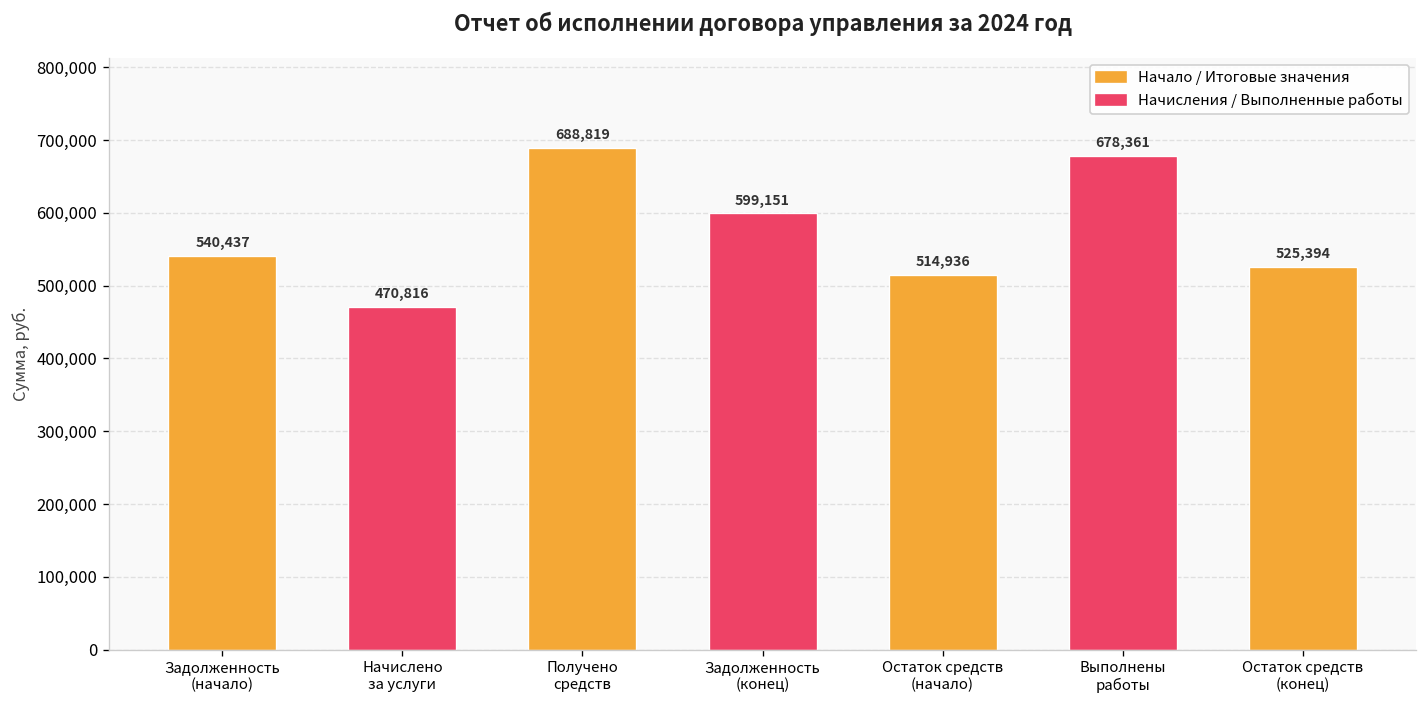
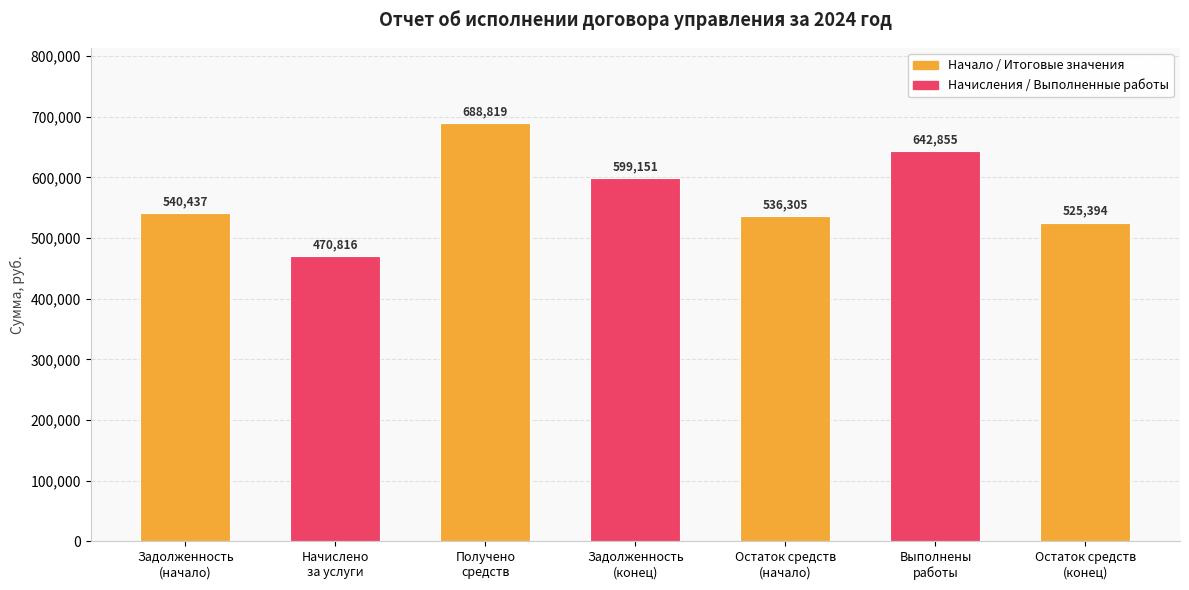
  {
    "Задолженность (начало)": "540,437",
    "Начислено за услуги": "470,816",
    "Получено средств": "688,819",
    "Задолженность (конец)": "599,151",
-   "Остаток средств (начало)": "514,936",
-   "Выполнены работы": "678,361",
+   "Остаток средств (начало)": "536,305",
+   "Выполнены работы": "642,855",
    "Остаток средств (конец)": "525,394"
  }
